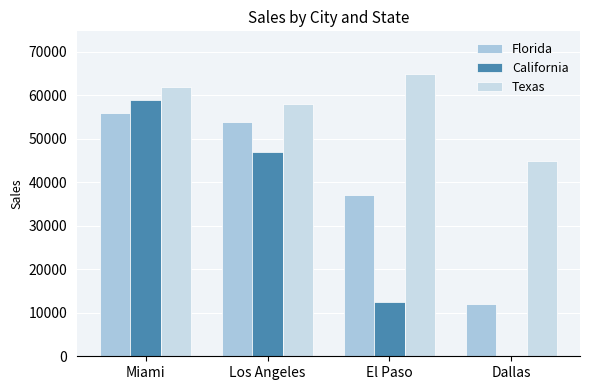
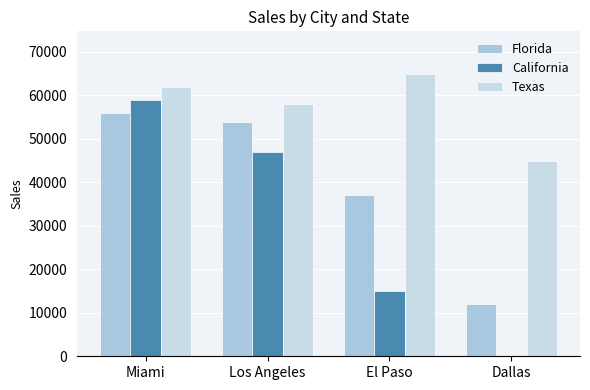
  {
    "California": {
      "Miami": 59000,
      "Los Angeles": 47000,
-     "El Paso": 12000,
+     "El Paso": 15000,
      "Dallas": 0
    }
  }
